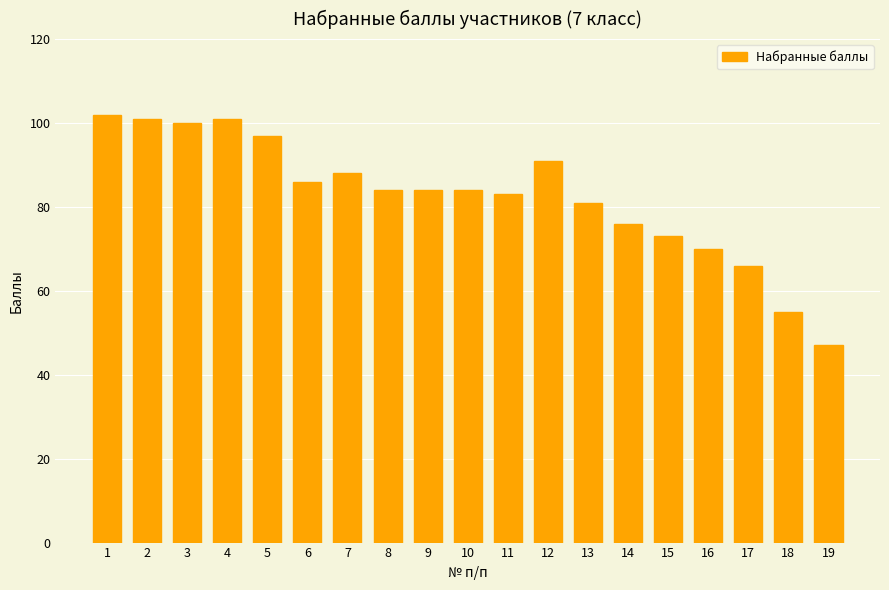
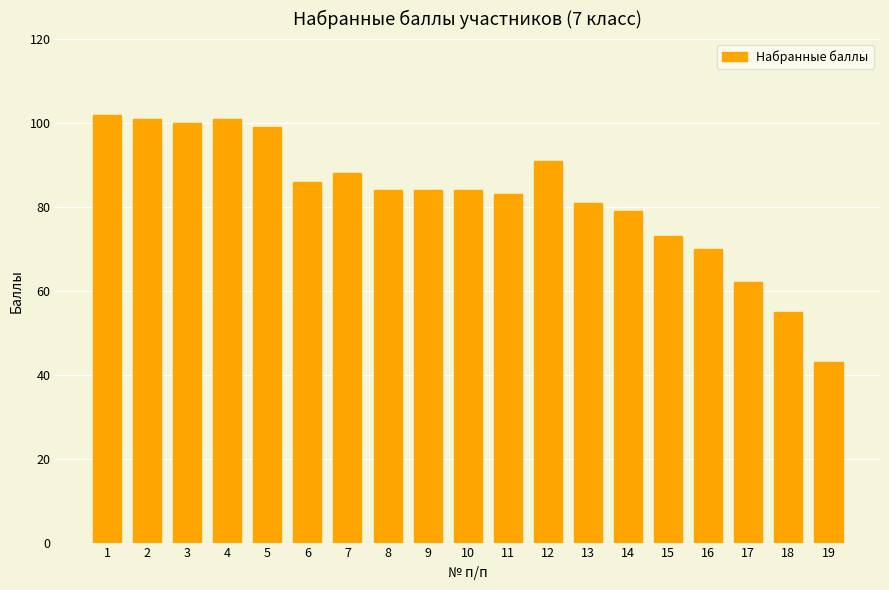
  {
    "1": 102,
    "2": 101,
    "3": 100,
    "4": 101,
-   "5": 97,
+   "5": 99,
    "6": 86,
    "7": 88,
    "8": 84,
    "9": 84,
    "10": 84,
    "11": 83,
    "12": 91,
    "13": 81,
-   "14": 76,
+   "14": 79,
    "15": 73,
    "16": 70,
-   "17": 66,
+   "17": 62,
    "18": 55,
-   "19": 47
+   "19": 43
  }
